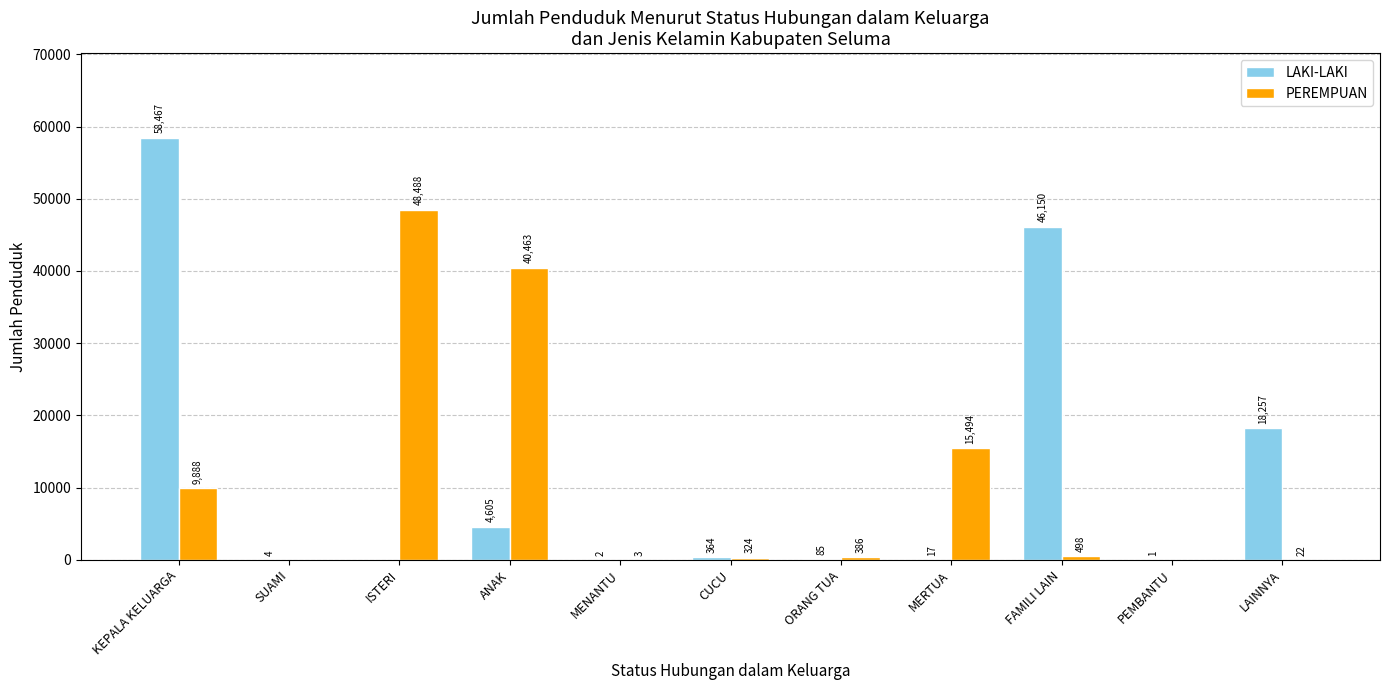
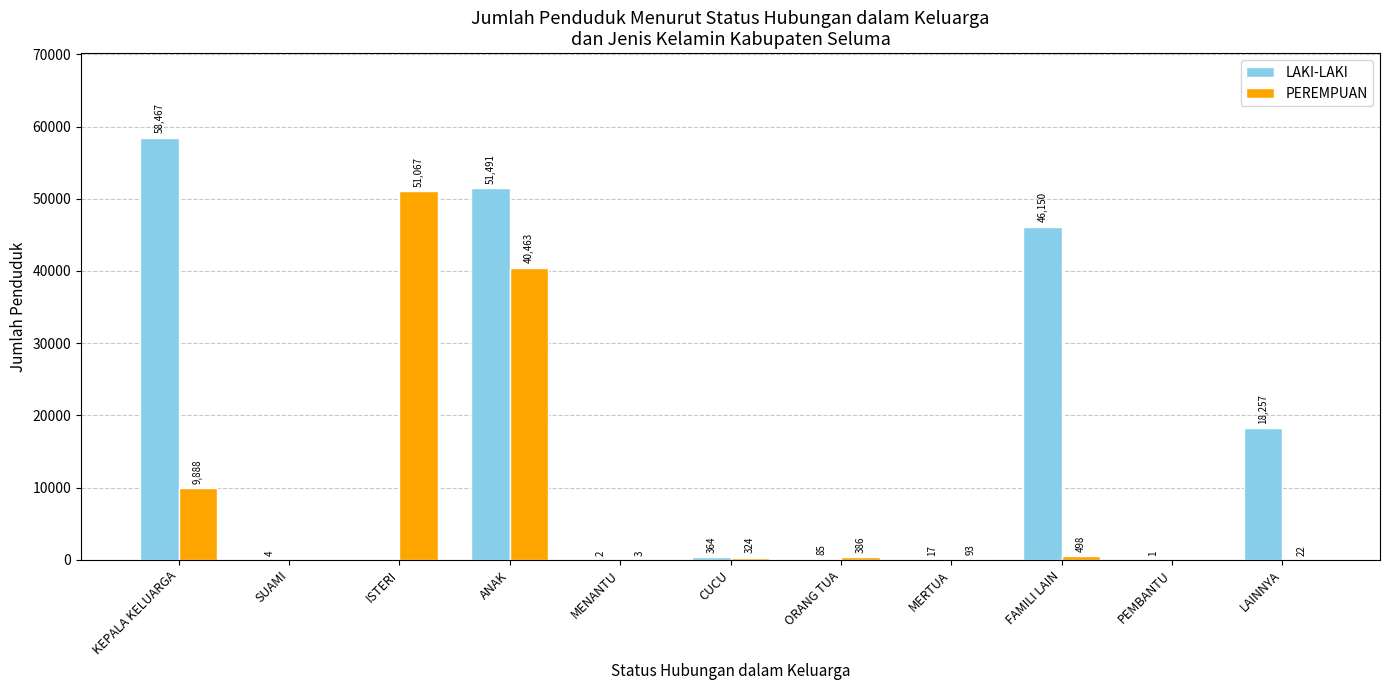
  {
    "LAKI-LAKI": {
      "KEPALA KELUARGA": "58,467",
      "SUAMI": "4",
-     "ANAK": "4,605",
+     "ANAK": "51,491",
      "MENANTU": "2",
      "CUCU": "364",
      "ORANG TUA": "85",
      "MERTUA": "17",
      "FAMILI LAIN": "46,150",
      "PEMBANTU": "1",
      "LAINNYA": "18,257"
    },
    "PEREMPUAN": {
      "KEPALA KELUARGA": "9,888",
-     "ISTERI": "48,488",
+     "ISTERI": "51,067",
      "ANAK": "40,463",
      "MENANTU": "3",
      "CUCU": "324",
      "ORANG TUA": "386",
-     "MERTUA": "15,494",
+     "MERTUA": "93",
      "FAMILI LAIN": "498",
      "LAINNYA": "22"
    }
  }
